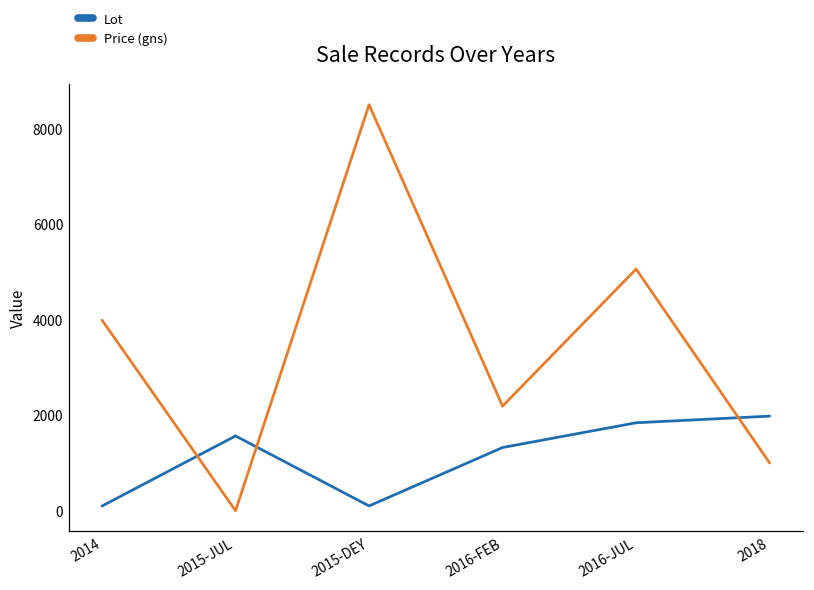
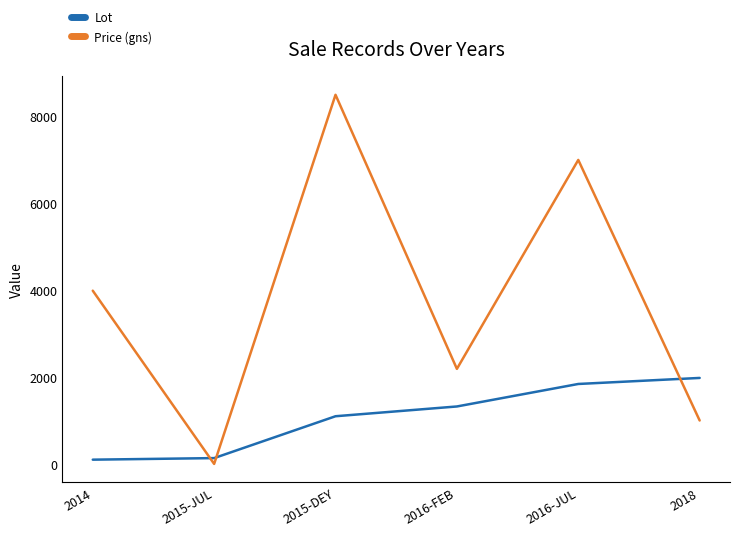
  {
    "Lot": {
      "2014": 100,
-     "2015-JUL": 1600,
-     "2015-DEY": 100,
+     "2015-JUL": 100,
+     "2015-DEY": 1100,
      "2016-FEB": 1300,
      "2016-JUL": 1800,
      "2018": 2000
    },
    "Price (gns)": {
      "2014": 4000,
      "2015-JUL": 0,
      "2015-DEY": 8500,
      "2016-FEB": 2200,
-     "2016-JUL": 5100,
+     "2016-JUL": 7000,
      "2018": 1000
    }
  }
